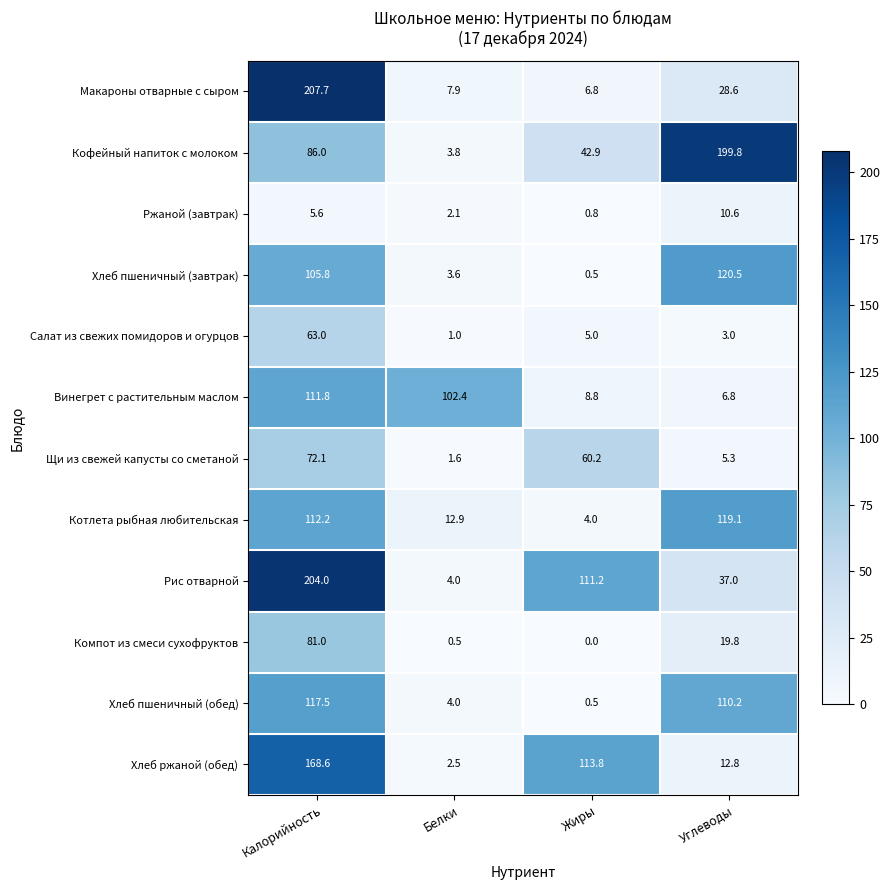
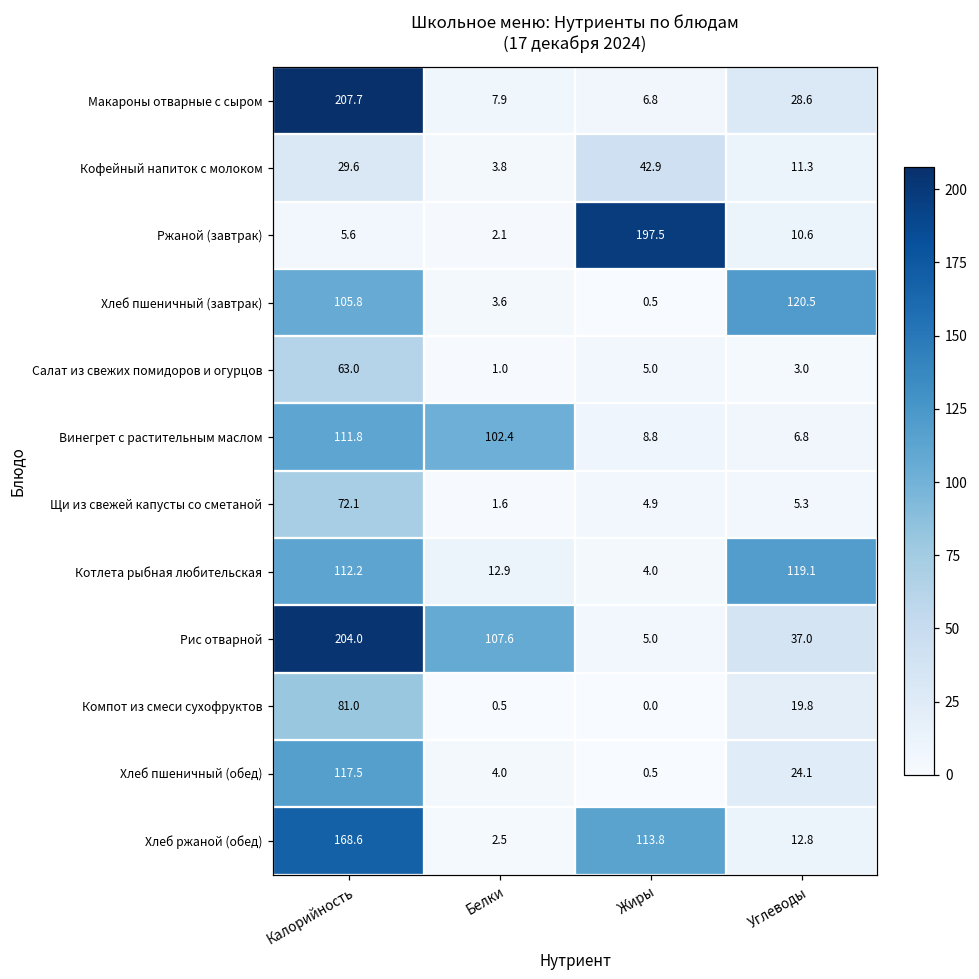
  {
    "Макароны отварные с сыром": {
      "Калорийность": 207.7,
      "Белки": 7.9,
      "Жиры": 6.8,
      "Углеводы": 28.6
    },
    "Кофейный напиток с молоком": {
-     "Калорийность": 86.0,
+     "Калорийность": 29.6,
      "Белки": 3.8,
      "Жиры": 42.9,
-     "Углеводы": 199.8
+     "Углеводы": 11.3
    },
    "Ржаной (завтрак)": {
      "Калорийность": 5.6,
      "Белки": 2.1,
-     "Жиры": 0.8,
+     "Жиры": 197.5,
      "Углеводы": 10.6
    },
    "Хлеб пшеничный (завтрак)": {
      "Калорийность": 105.8,
      "Белки": 3.6,
      "Жиры": 0.5,
      "Углеводы": 120.5
    },
    "Салат из свежих помидоров и огурцов": {
      "Калорийность": 63.0,
      "Белки": 1.0,
      "Жиры": 5.0,
      "Углеводы": 3.0
    },
    "Винегрет с растительным маслом": {
      "Калорийность": 111.8,
      "Белки": 102.4,
      "Жиры": 8.8,
      "Углеводы": 6.8
    },
    "Щи из свежей капусты со сметаной": {
      "Калорийность": 72.1,
      "Белки": 1.6,
-     "Жиры": 60.2,
+     "Жиры": 4.9,
      "Углеводы": 5.3
    },
    "Котлета рыбная любительская": {
      "Калорийность": 112.2,
      "Белки": 12.9,
      "Жиры": 4.0,
      "Углеводы": 119.1
    },
    "Рис отварной": {
      "Калорийность": 204.0,
-     "Белки": 4.0,
-     "Жиры": 111.2,
+     "Белки": 107.6,
+     "Жиры": 5.0,
      "Углеводы": 37.0
    },
    "Компот из смеси сухофруктов": {
      "Калорийность": 81.0,
      "Белки": 0.5,
      "Жиры": 0.0,
      "Углеводы": 19.8
    },
    "Хлеб пшеничный (обед)": {
      "Калорийность": 117.5,
      "Белки": 4.0,
      "Жиры": 0.5,
-     "Углеводы": 110.2
+     "Углеводы": 24.1
    },
    "Хлеб ржаной (обед)": {
      "Калорийность": 168.6,
      "Белки": 2.5,
      "Жиры": 113.8,
      "Углеводы": 12.8
    }
  }
